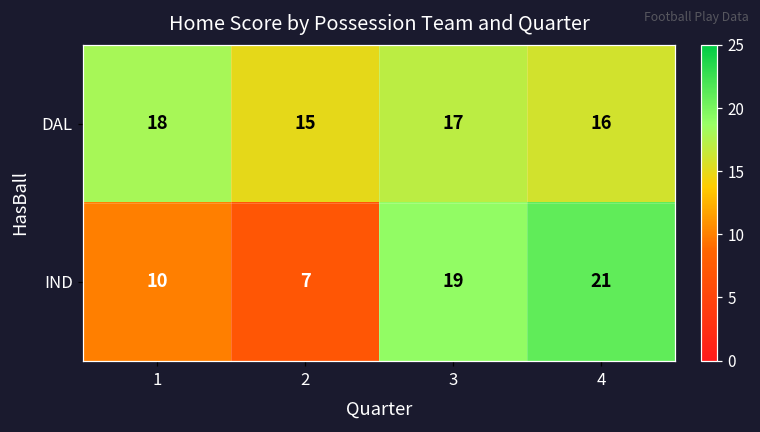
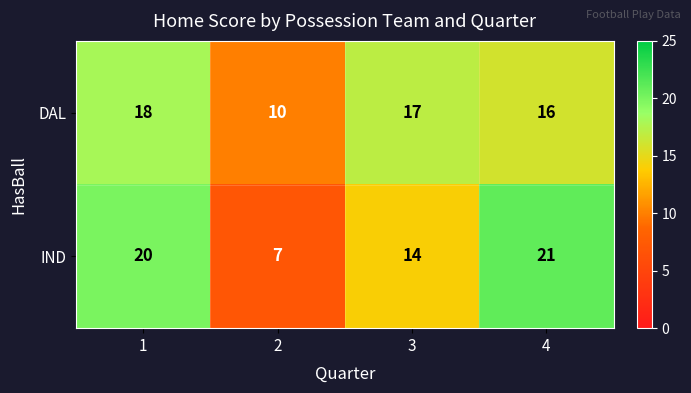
  {
    "DAL": {
      "1": 18,
-     "2": 15,
+     "2": 10,
      "3": 17,
      "4": 16
    },
    "IND": {
-     "1": 10,
+     "1": 20,
      "2": 7,
-     "3": 19,
+     "3": 14,
      "4": 21
    }
  }
